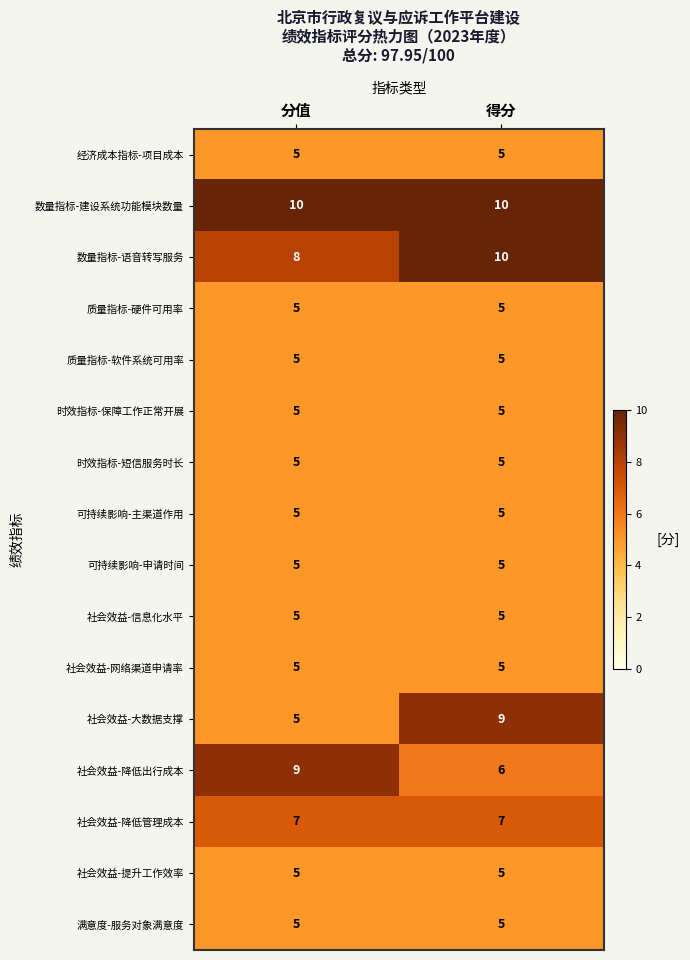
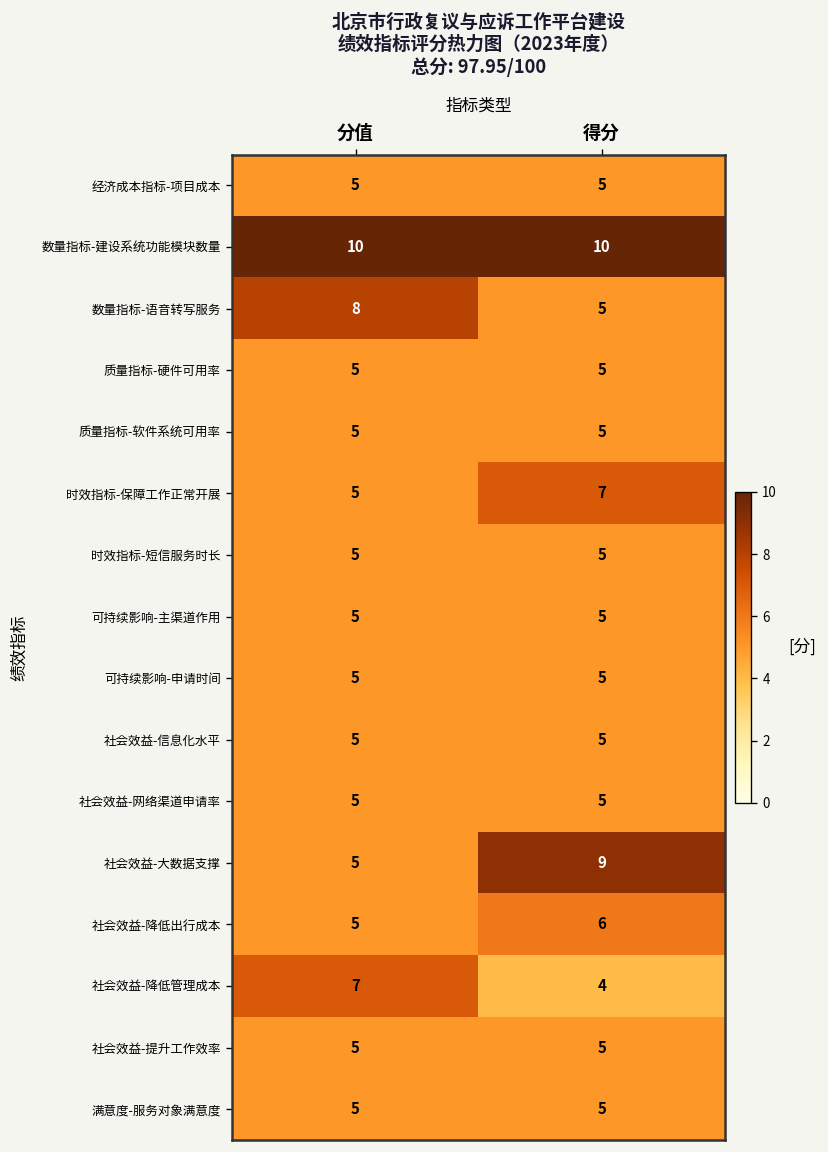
  {
    "经济成本指标-项目成本": {
      "分值": 5,
      "得分": 5
    },
    "数量指标-建设系统功能模块数量": {
      "分值": 10,
      "得分": 10
    },
    "数量指标-语音转写服务": {
      "分值": 8,
-     "得分": 10
+     "得分": 5
    },
    "质量指标-硬件可用率": {
      "分值": 5,
      "得分": 5
    },
    "质量指标-软件系统可用率": {
      "分值": 5,
      "得分": 5
    },
    "时效指标-保障工作正常开展": {
      "分值": 5,
-     "得分": 5
+     "得分": 7
    },
    "时效指标-短信服务时长": {
      "分值": 5,
      "得分": 5
    },
    "可持续影响-主渠道作用": {
      "分值": 5,
      "得分": 5
    },
    "可持续影响-申请时间": {
      "分值": 5,
      "得分": 5
    },
    "社会效益-信息化水平": {
      "分值": 5,
      "得分": 5
    },
    "社会效益-网络渠道申请率": {
      "分值": 5,
      "得分": 5
    },
    "社会效益-大数据支撑": {
      "分值": 5,
      "得分": 9
    },
    "社会效益-降低出行成本": {
-     "分值": 9,
+     "分值": 5,
      "得分": 6
    },
    "社会效益-降低管理成本": {
      "分值": 7,
-     "得分": 7
+     "得分": 4
    },
    "社会效益-提升工作效率": {
      "分值": 5,
      "得分": 5
    },
    "满意度-服务对象满意度": {
      "分值": 5,
      "得分": 5
    }
  }
